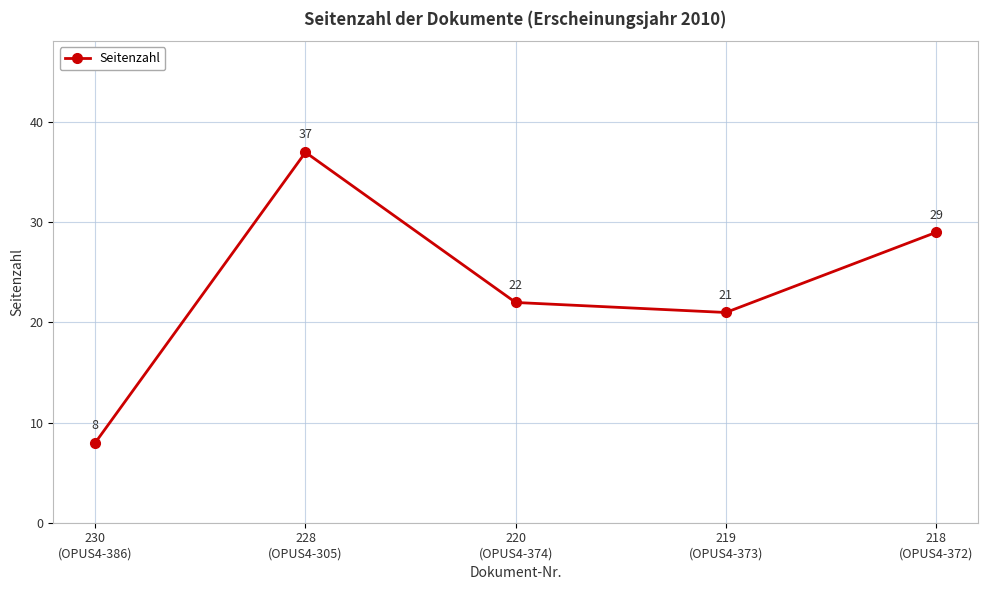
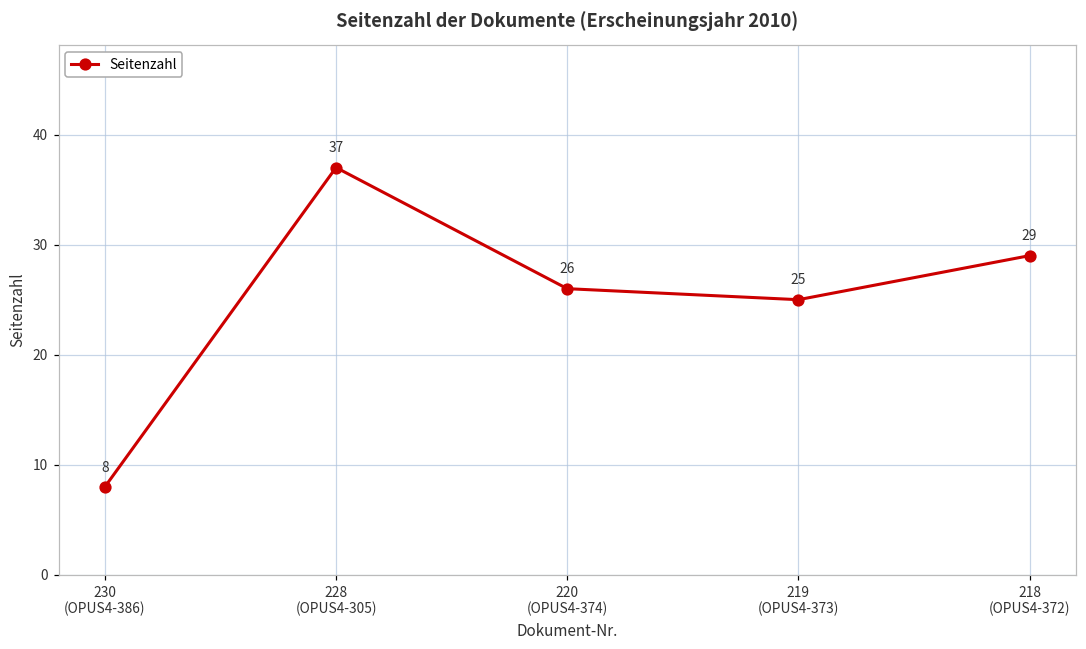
  {
    "230 (OPUS4-386)": 8,
    "228 (OPUS4-305)": 37,
-   "220 (OPUS4-374)": 22,
-   "219 (OPUS4-373)": 21,
+   "220 (OPUS4-374)": 26,
+   "219 (OPUS4-373)": 25,
    "218 (OPUS4-372)": 29
  }
